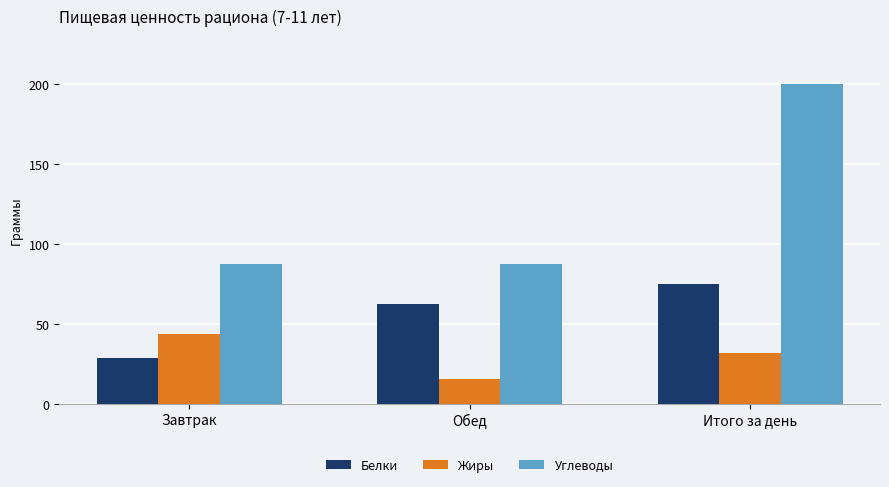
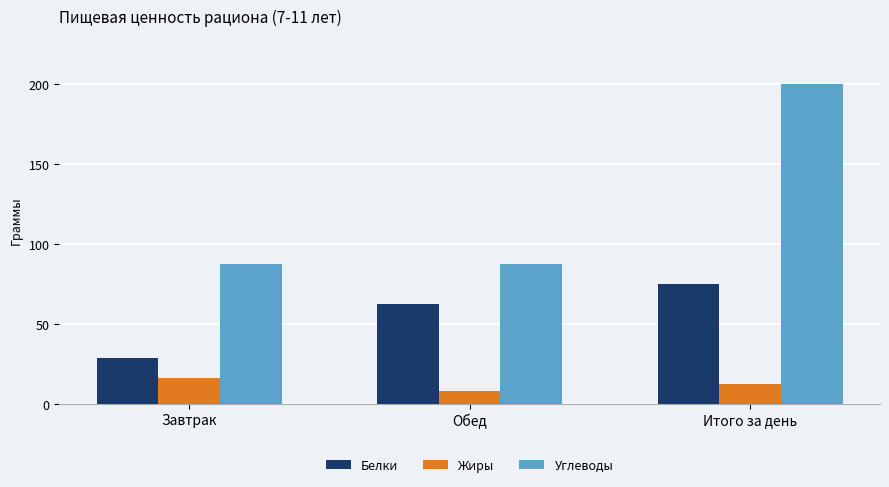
  {
    "Белки": {
      "Завтрак": 29,
      "Обед": 62,
      "Итого за день": 75
    },
    "Жиры": {
-     "Завтрак": 44,
-     "Обед": 16,
-     "Итого за день": 32
+     "Завтрак": 16,
+     "Обед": 8,
+     "Итого за день": 12
    },
    "Углеводы": {
      "Завтрак": 88,
      "Обед": 88,
      "Итого за день": 200
    }
  }
